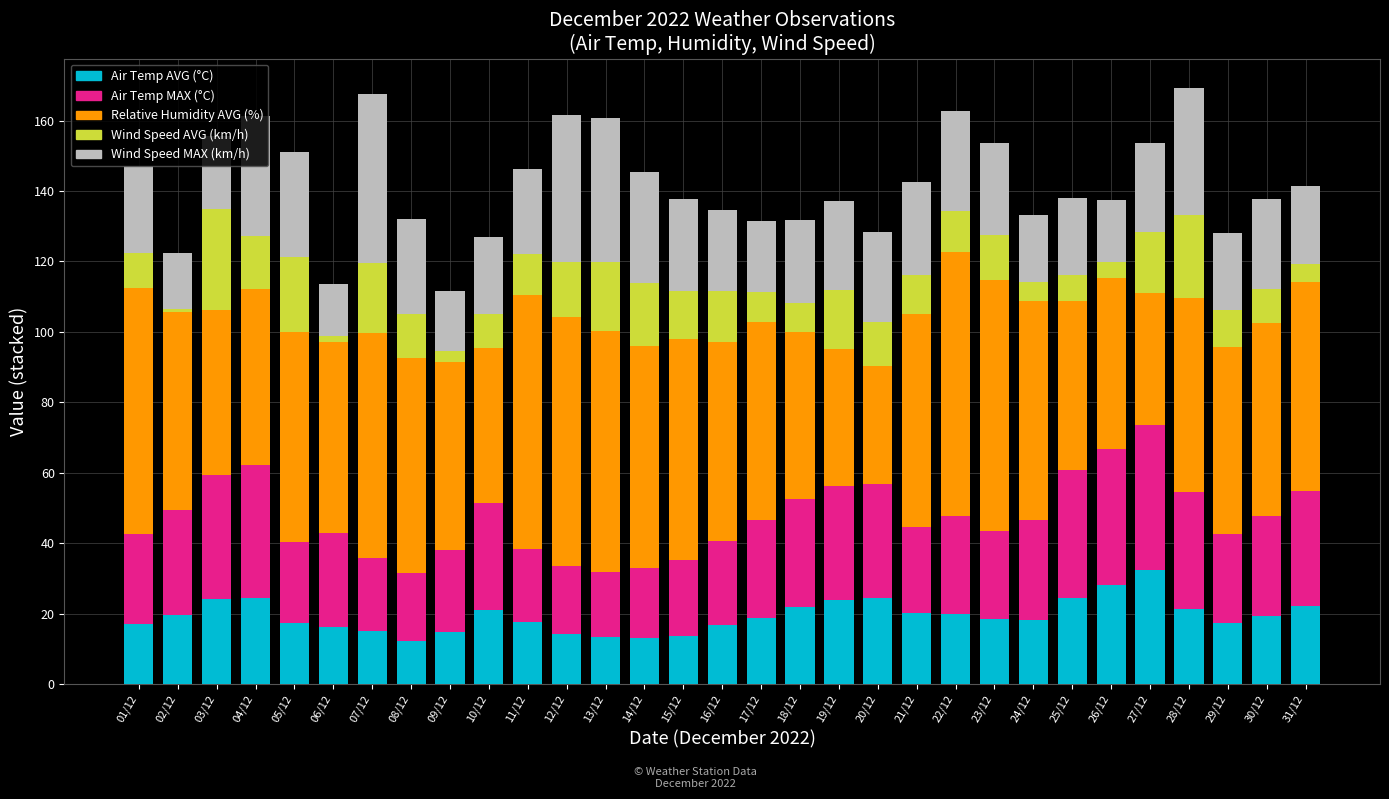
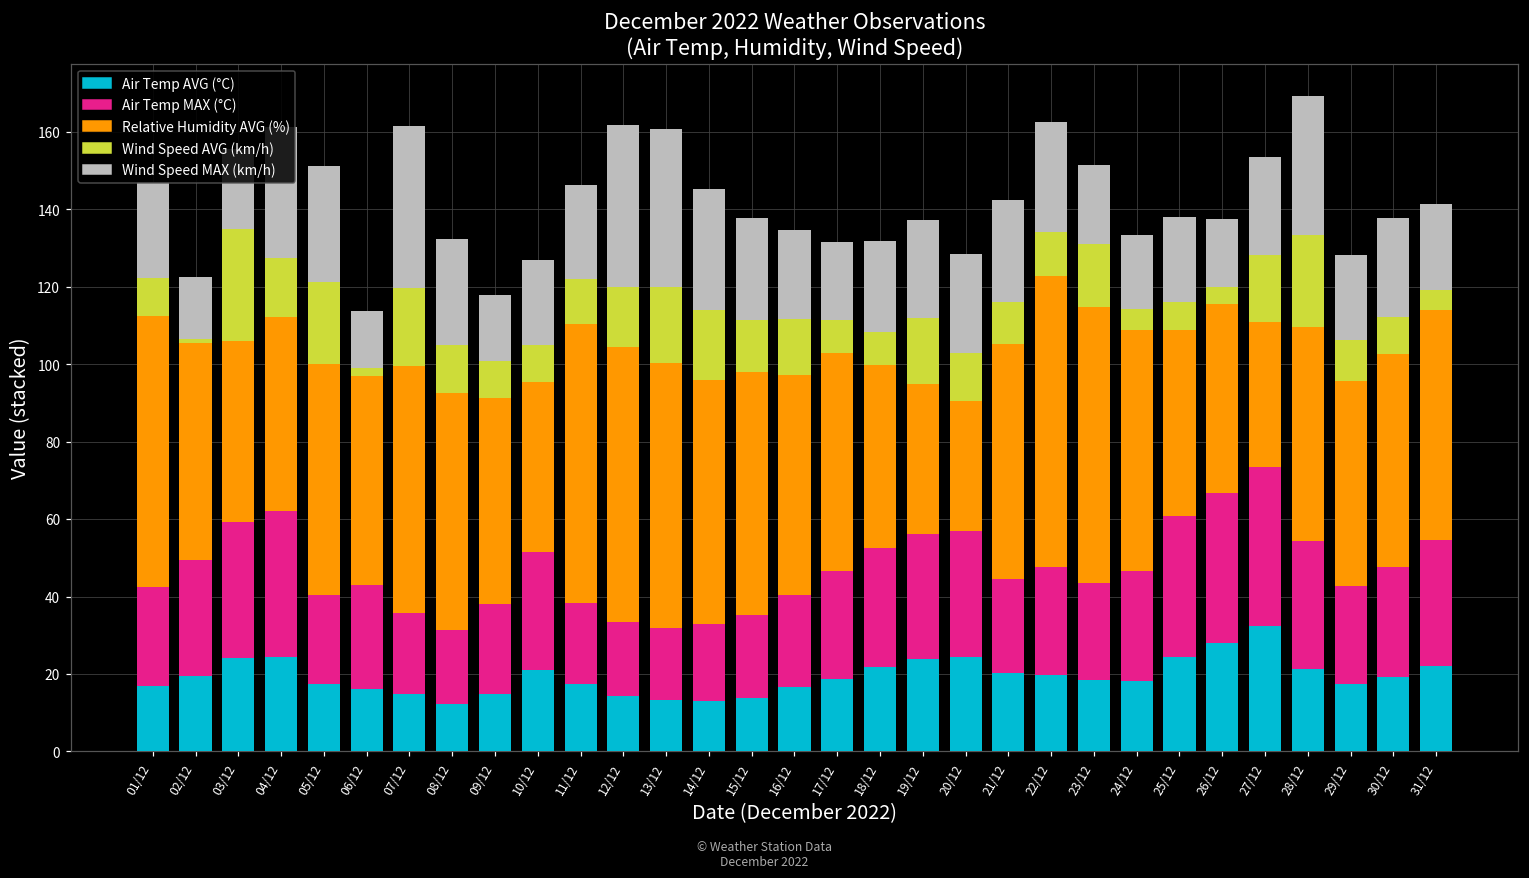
  {
    "Air Temp AVG (°C)": {
      "01/12": 17,
      "02/12": 20,
      "03/12": 24,
      "04/12": 24,
      "05/12": 17,
      "06/12": 16,
      "07/12": 15,
      "08/12": 12,
      "09/12": 15,
      "10/12": 21,
      "11/12": 18,
      "12/12": 14,
      "13/12": 13,
      "14/12": 13,
      "15/12": 14,
      "16/12": 17,
      "17/12": 19,
      "18/12": 22,
      "19/12": 24,
      "20/12": 24,
      "21/12": 20,
      "22/12": 20,
      "23/12": 18,
      "24/12": 18,
      "25/12": 25,
      "26/12": 28,
      "27/12": 33,
      "28/12": 21,
      "29/12": 17,
      "30/12": 19,
      "31/12": 22
    },
    "Air Temp MAX (°C)": {
      "01/12": 26,
      "02/12": 30,
      "03/12": 35,
      "04/12": 38,
      "05/12": 23,
      "06/12": 27,
      "07/12": 21,
      "08/12": 19,
      "09/12": 23,
      "10/12": 31,
      "11/12": 21,
      "12/12": 19,
      "13/12": 19,
      "14/12": 20,
      "15/12": 21,
      "16/12": 24,
      "17/12": 28,
      "18/12": 31,
      "19/12": 32,
      "20/12": 33,
      "21/12": 24,
      "22/12": 28,
      "23/12": 25,
      "24/12": 28,
      "25/12": 36,
      "26/12": 39,
      "27/12": 41,
      "28/12": 33,
      "29/12": 25,
      "30/12": 28,
      "31/12": 33
    },
    "Relative Humidity AVG (%)": {
      "01/12": 70,
      "02/12": 56,
      "03/12": 47,
      "04/12": 50,
      "05/12": 60,
      "06/12": 54,
      "07/12": 64,
      "08/12": 61,
      "09/12": 53,
      "10/12": 44,
      "11/12": 72,
      "12/12": 71,
      "13/12": 69,
      "14/12": 63,
      "15/12": 63,
      "16/12": 57,
      "17/12": 56,
      "18/12": 47,
      "19/12": 39,
      "20/12": 34,
      "21/12": 61,
      "22/12": 75,
      "23/12": 71,
      "24/12": 62,
      "25/12": 48,
      "26/12": 49,
      "27/12": 37,
      "28/12": 55,
      "29/12": 53,
      "30/12": 55,
      "31/12": 59
    },
    "Wind Speed AVG (km/h)": {
      "01/12": 10,
      "02/12": 1,
      "03/12": 29,
      "04/12": 15,
      "05/12": 21,
      "06/12": 2,
      "07/12": 20,
      "08/12": 12,
-     "09/12": 3,
+     "09/12": 10,
      "10/12": 10,
      "11/12": 12,
      "12/12": 16,
      "13/12": 20,
      "14/12": 18,
      "15/12": 14,
      "16/12": 15,
      "17/12": 9,
      "18/12": 8,
      "19/12": 17,
      "20/12": 12,
      "21/12": 11,
      "22/12": 12,
-     "23/12": 13,
+     "23/12": 16,
      "24/12": 5,
      "25/12": 7,
      "26/12": 4,
      "27/12": 17,
      "28/12": 24,
      "29/12": 11,
      "30/12": 10,
      "31/12": 5
    },
    "Wind Speed MAX (km/h)": {
      "02/12": 16,
      "05/12": 30,
      "06/12": 15,
-     "07/12": 48,
+     "07/12": 42,
      "08/12": 27,
      "09/12": 17,
      "10/12": 22,
      "11/12": 24,
      "12/12": 42,
      "13/12": 41,
      "14/12": 31,
      "15/12": 26,
      "16/12": 23,
      "17/12": 20,
      "18/12": 23,
      "19/12": 25,
      "20/12": 26,
      "21/12": 26,
      "22/12": 28,
-     "23/12": 26,
+     "23/12": 20,
      "24/12": 19,
      "25/12": 22,
      "26/12": 18,
      "27/12": 25,
      "28/12": 36,
      "29/12": 22,
      "30/12": 26,
      "31/12": 22
    }
  }
